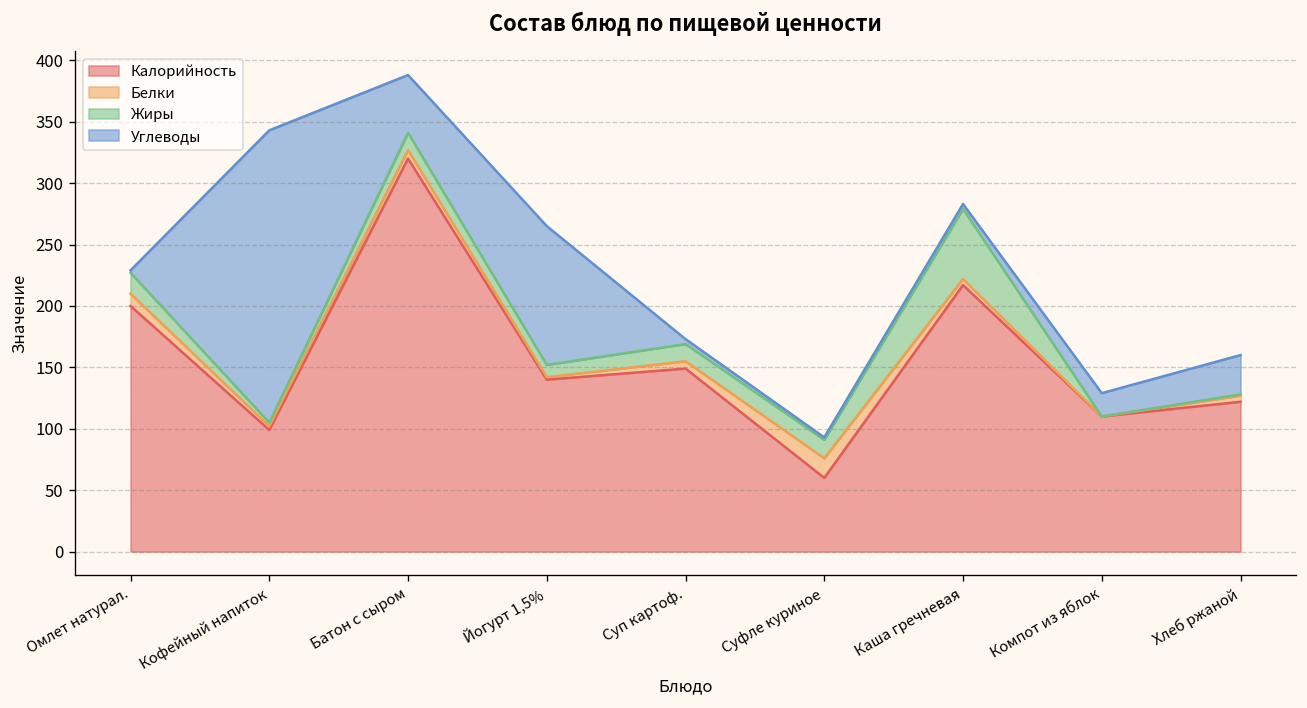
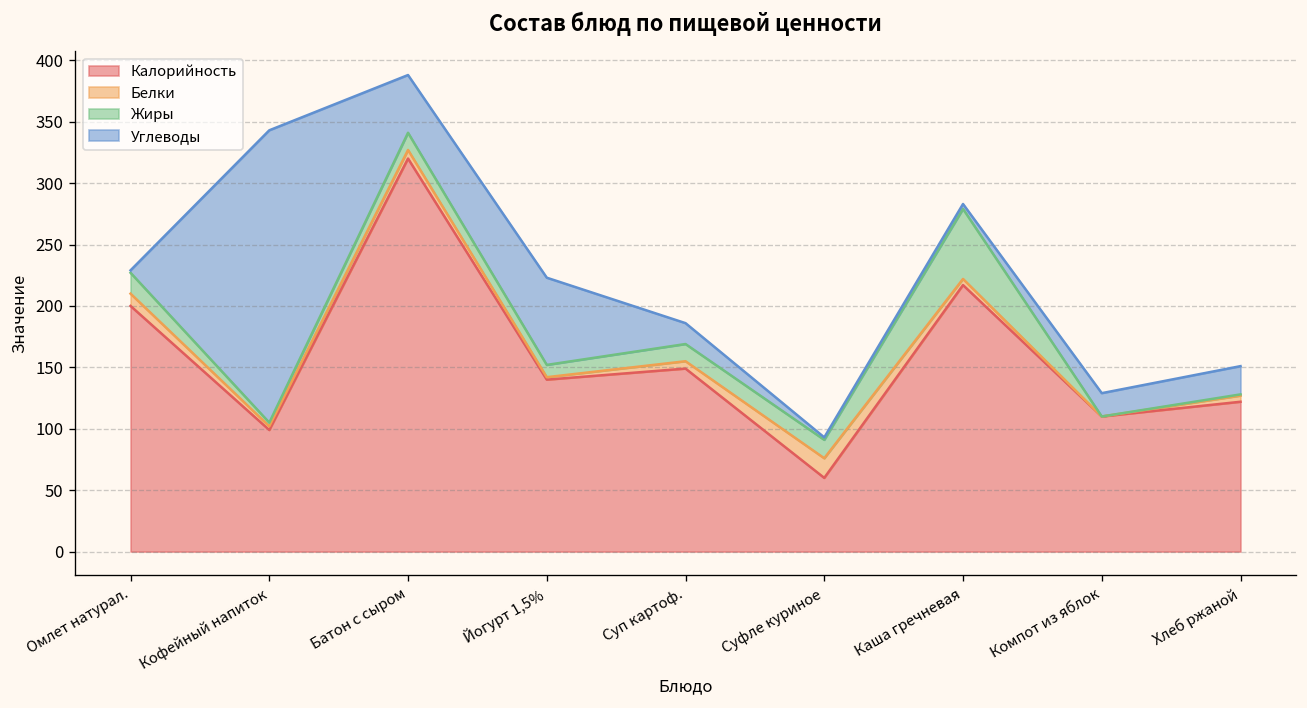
  {
    "Жиры": {
      "Кофейный напиток": 3,
      "Батон с сыром": 14,
      "Йогурт 1,5%": 10,
      "Суп картоф.": 14,
      "Каша гречневая": 57
    },
    "Углеводы": {
      "Кофейный напиток": 238,
      "Батон с сыром": 47,
-     "Йогурт 1,5%": 113,
-     "Суп картоф.": 4,
+     "Йогурт 1,5%": 71,
+     "Суп картоф.": 17,
      "Каша гречневая": 4,
      "Компот из яблок": 19,
-     "Хлеб ржаной": 32
+     "Хлеб ржаной": 23
    }
  }
